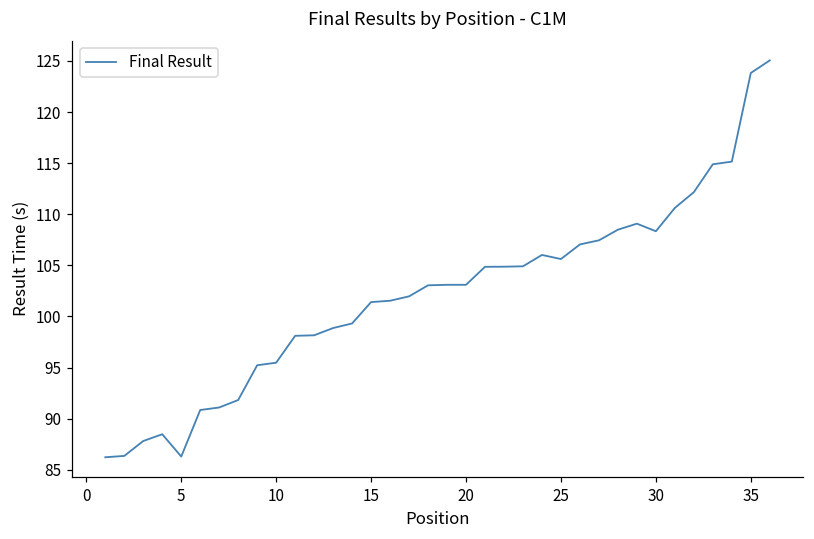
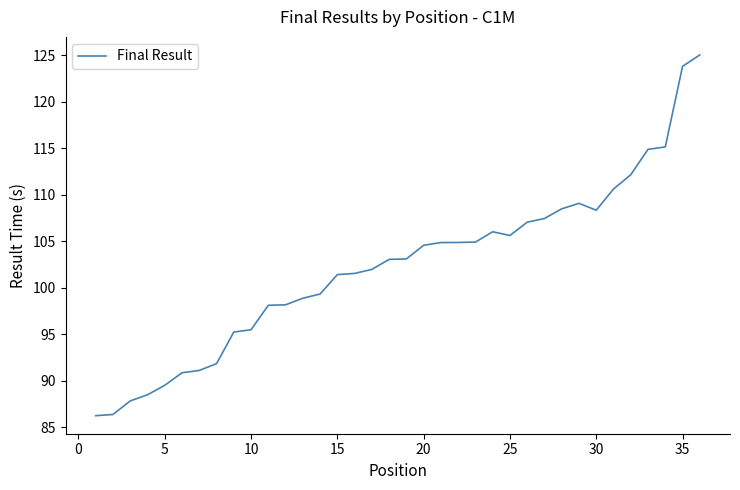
  {
-   "5": 86,
+   "5": 90,
    "10": 95,
    "15": 101,
-   "20": 103,
+   "20": 105,
    "25": 106,
    "30": 108,
    "35": 124
  }
